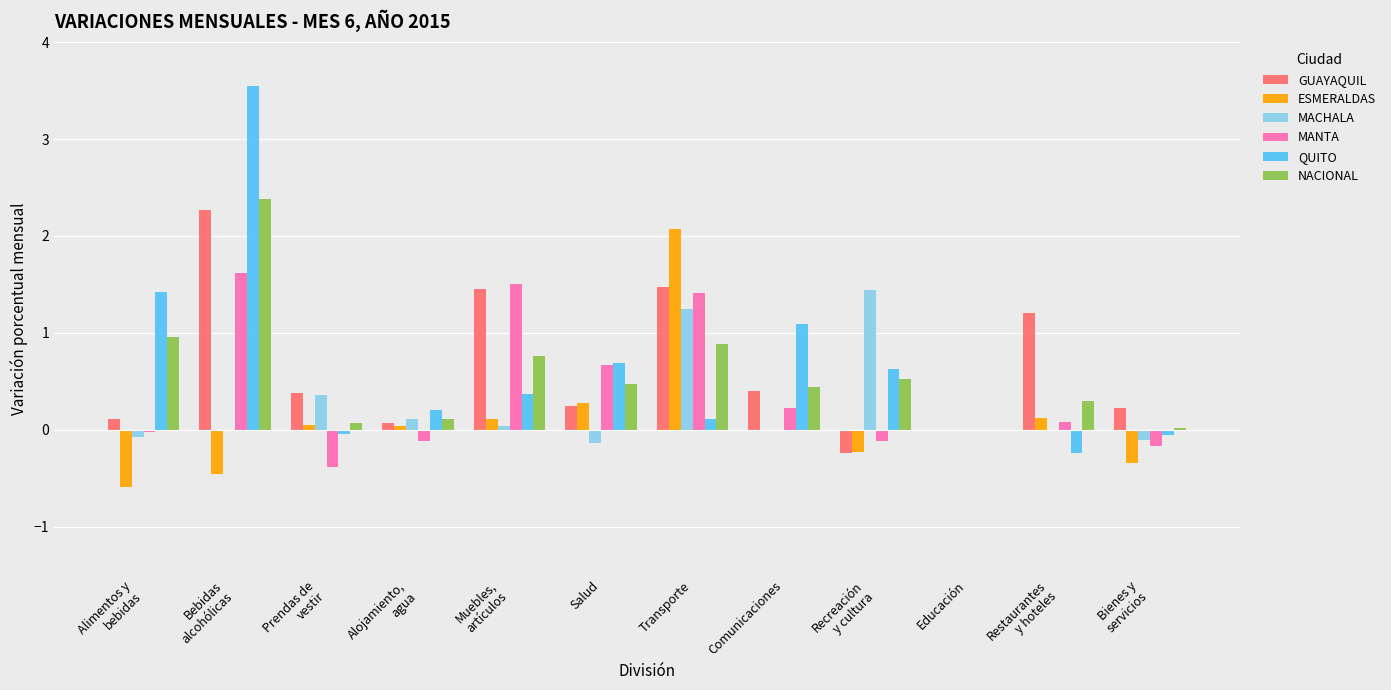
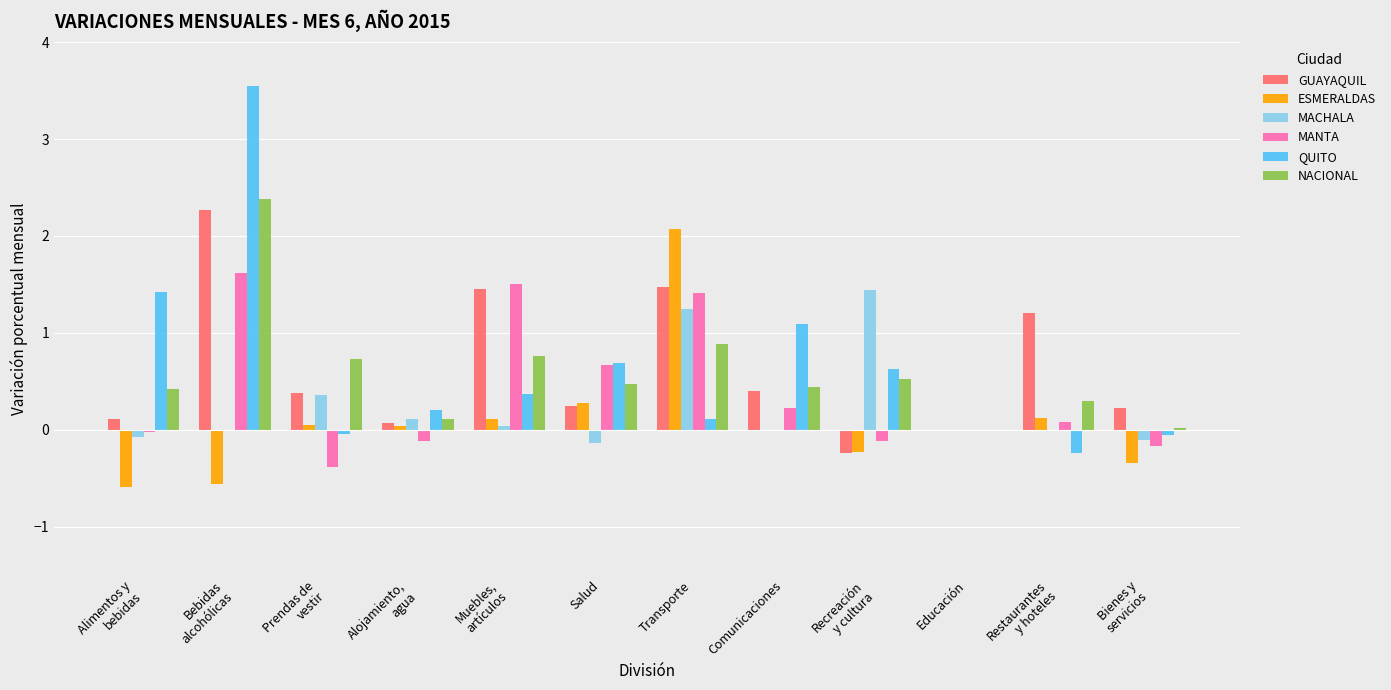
  {
    "GUAYAQUIL": {
      "Alimentos y bebidas": 0.1,
      "Bebidas alcohólicas": 2.3,
      "Prendas de vestir": 0.4,
      "Alojamiento, agua": 0.1,
      "Muebles, artículos": 1.5,
      "Salud": 0.2,
      "Transporte": 1.5,
      "Comunicaciones": 0.4,
      "Recreación y cultura": -0.2,
      "Restaurantes y hoteles": 1.2,
      "Bienes y servicios": 0.2
    },
    "ESMERALDAS": {
      "Alimentos y bebidas": -0.6,
-     "Bebidas alcohólicas": -0.5,
+     "Bebidas alcohólicas": -0.6,
      "Prendas de vestir": 0.0,
      "Alojamiento, agua": 0.0,
      "Muebles, artículos": 0.1,
      "Salud": 0.3,
      "Transporte": 2.1,
      "Recreación y cultura": -0.2,
      "Restaurantes y hoteles": 0.1,
      "Bienes y servicios": -0.3
    },
    "MANTA": {
      "Alimentos y bebidas": 0.0,
      "Bebidas alcohólicas": 1.6,
      "Prendas de vestir": -0.4,
      "Alojamiento, agua": -0.1,
      "Muebles, artículos": 1.5,
      "Salud": 0.7,
      "Transporte": 1.4,
      "Comunicaciones": 0.2,
      "Recreación y cultura": -0.1,
      "Restaurantes y hoteles": 0.1,
      "Bienes y servicios": -0.2
    },
    "NACIONAL": {
-     "Alimentos y bebidas": 1.0,
+     "Alimentos y bebidas": 0.4,
      "Bebidas alcohólicas": 2.4,
-     "Prendas de vestir": 0.1,
+     "Prendas de vestir": 0.7,
      "Alojamiento, agua": 0.1,
      "Muebles, artículos": 0.8,
      "Salud": 0.5,
      "Transporte": 0.9,
      "Comunicaciones": 0.4,
      "Recreación y cultura": 0.5,
      "Restaurantes y hoteles": 0.3
    }
  }
